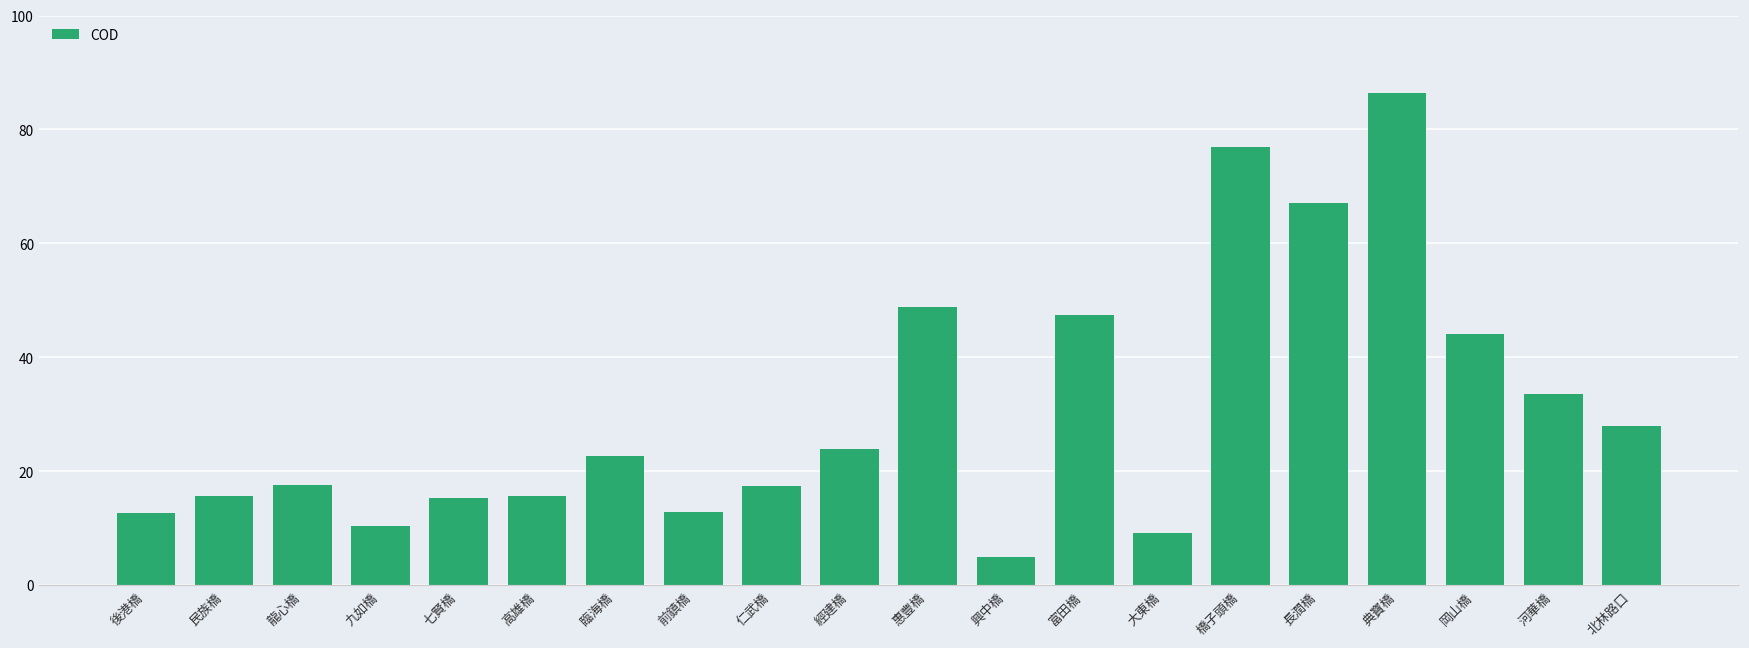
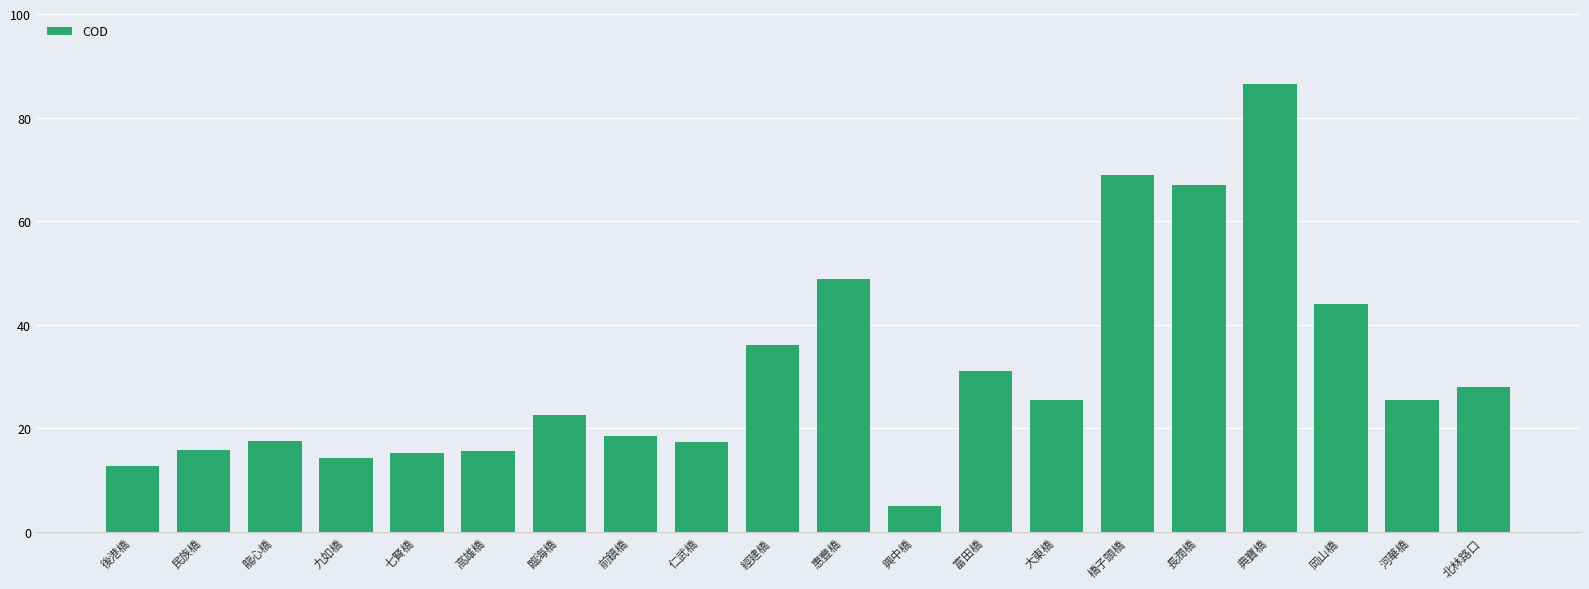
  {
    "後港橋": 13,
    "民族橋": 16,
    "龍心橋": 18,
-   "九如橋": 10,
+   "九如橋": 14,
    "七賢橋": 15,
    "高雄橋": 16,
    "臨海橋": 23,
-   "前鎮橋": 13,
+   "前鎮橋": 19,
    "仁武橋": 17,
-   "經建橋": 24,
+   "經建橋": 36,
    "惠豐橋": 49,
    "興中橋": 5,
-   "富田橋": 47,
-   "大東橋": 9,
-   "橋子頭橋": 77,
+   "富田橋": 31,
+   "大東橋": 25,
+   "橋子頭橋": 69,
    "長潤橋": 67,
    "典寶橋": 86,
    "岡山橋": 44,
-   "河華橋": 34,
+   "河華橋": 26,
    "北林路口": 28
  }
